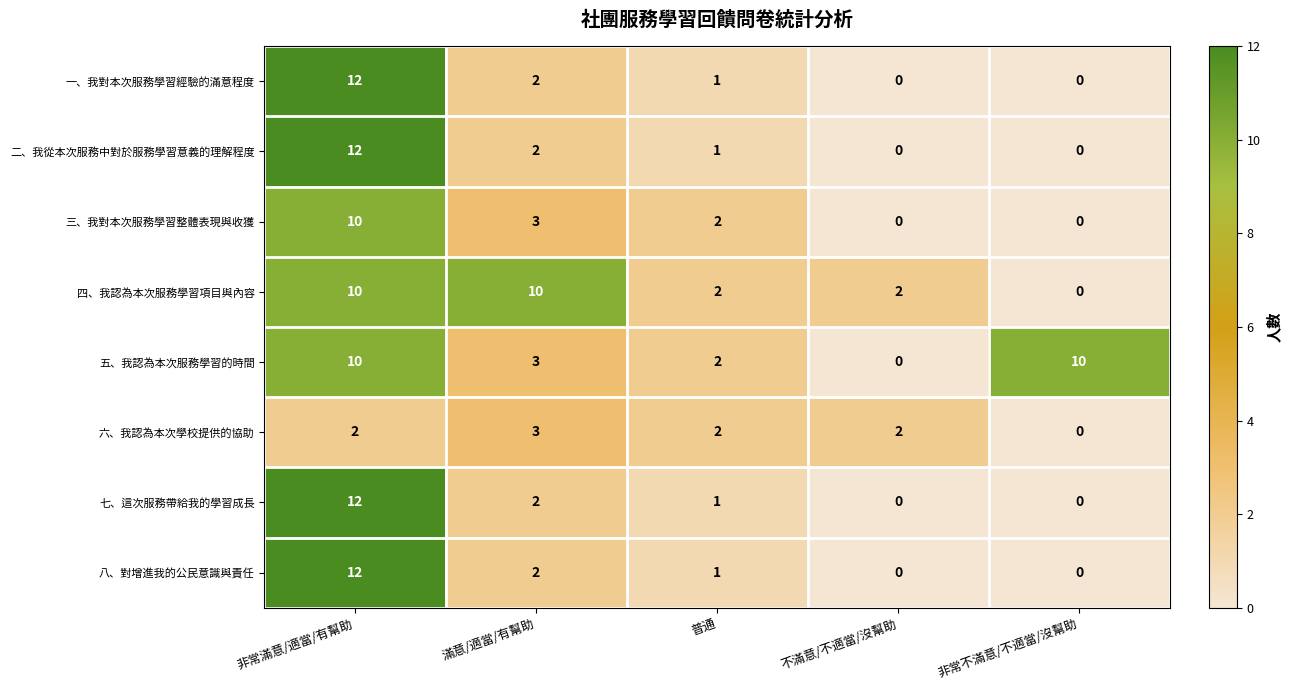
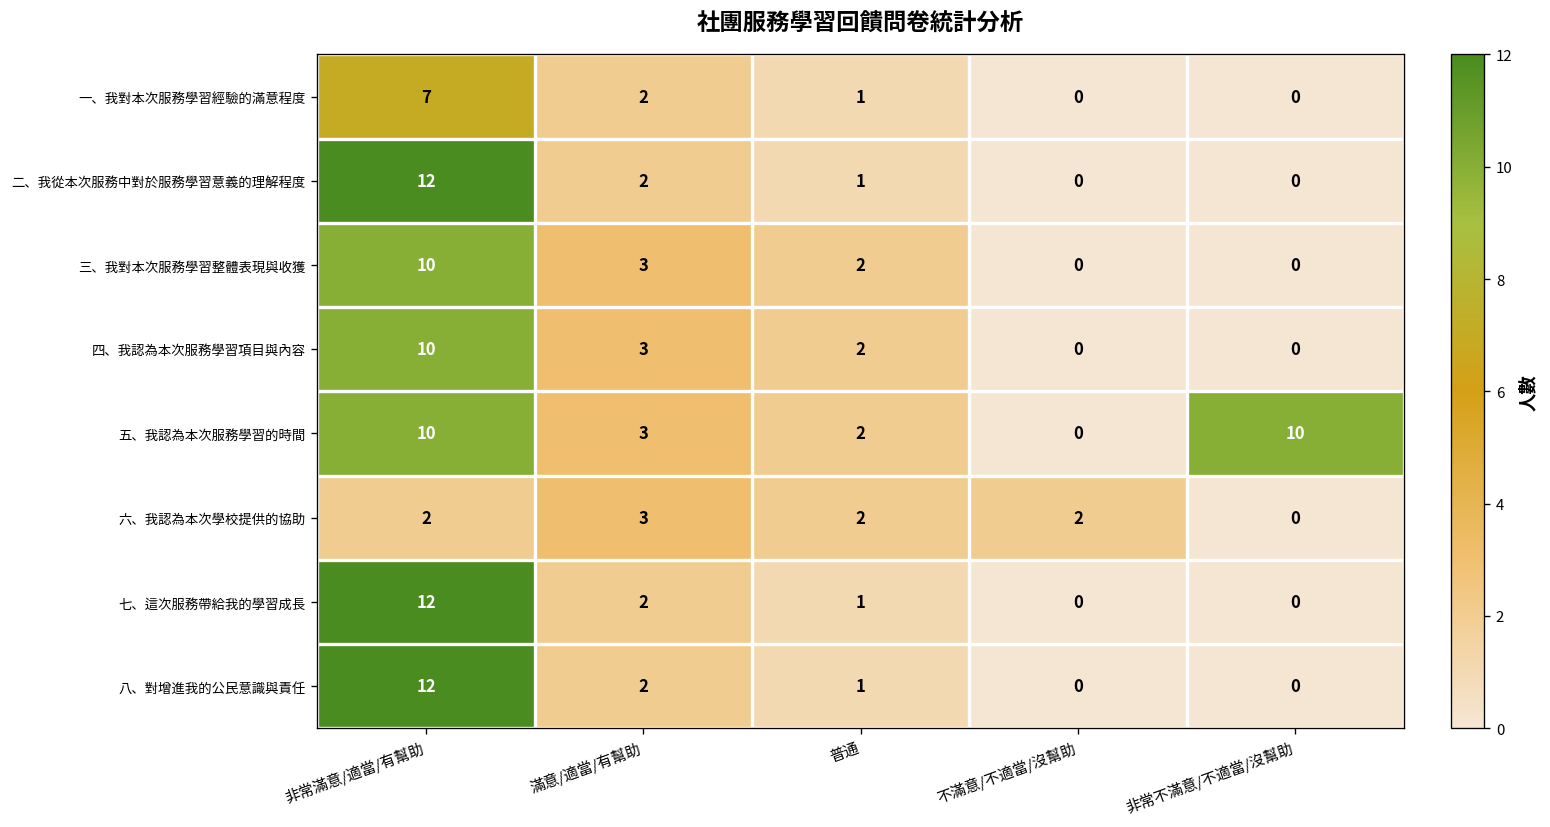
  {
    "一、我對本次服務學習經驗的滿意程度": {
-     "非常滿意/適當/有幫助": 12,
+     "非常滿意/適當/有幫助": 7,
      "滿意/適當/有幫助": 2,
      "普通": 1,
      "不滿意/不適當/沒幫助": 0,
      "非常不滿意/不適當/沒幫助": 0
    },
    "二、我從本次服務中對於服務學習意義的理解程度": {
      "非常滿意/適當/有幫助": 12,
      "滿意/適當/有幫助": 2,
      "普通": 1,
      "不滿意/不適當/沒幫助": 0,
      "非常不滿意/不適當/沒幫助": 0
    },
    "三、我對本次服務學習整體表現與收獲": {
      "非常滿意/適當/有幫助": 10,
      "滿意/適當/有幫助": 3,
      "普通": 2,
      "不滿意/不適當/沒幫助": 0,
      "非常不滿意/不適當/沒幫助": 0
    },
    "四、我認為本次服務學習項目與內容": {
      "非常滿意/適當/有幫助": 10,
-     "滿意/適當/有幫助": 10,
+     "滿意/適當/有幫助": 3,
      "普通": 2,
-     "不滿意/不適當/沒幫助": 2,
+     "不滿意/不適當/沒幫助": 0,
      "非常不滿意/不適當/沒幫助": 0
    },
    "五、我認為本次服務學習的時間": {
      "非常滿意/適當/有幫助": 10,
      "滿意/適當/有幫助": 3,
      "普通": 2,
      "不滿意/不適當/沒幫助": 0,
      "非常不滿意/不適當/沒幫助": 10
    },
    "六、我認為本次學校提供的協助": {
      "非常滿意/適當/有幫助": 2,
      "滿意/適當/有幫助": 3,
      "普通": 2,
      "不滿意/不適當/沒幫助": 2,
      "非常不滿意/不適當/沒幫助": 0
    },
    "七、這次服務帶給我的學習成長": {
      "非常滿意/適當/有幫助": 12,
      "滿意/適當/有幫助": 2,
      "普通": 1,
      "不滿意/不適當/沒幫助": 0,
      "非常不滿意/不適當/沒幫助": 0
    },
    "八、對增進我的公民意識與責任": {
      "非常滿意/適當/有幫助": 12,
      "滿意/適當/有幫助": 2,
      "普通": 1,
      "不滿意/不適當/沒幫助": 0,
      "非常不滿意/不適當/沒幫助": 0
    }
  }
